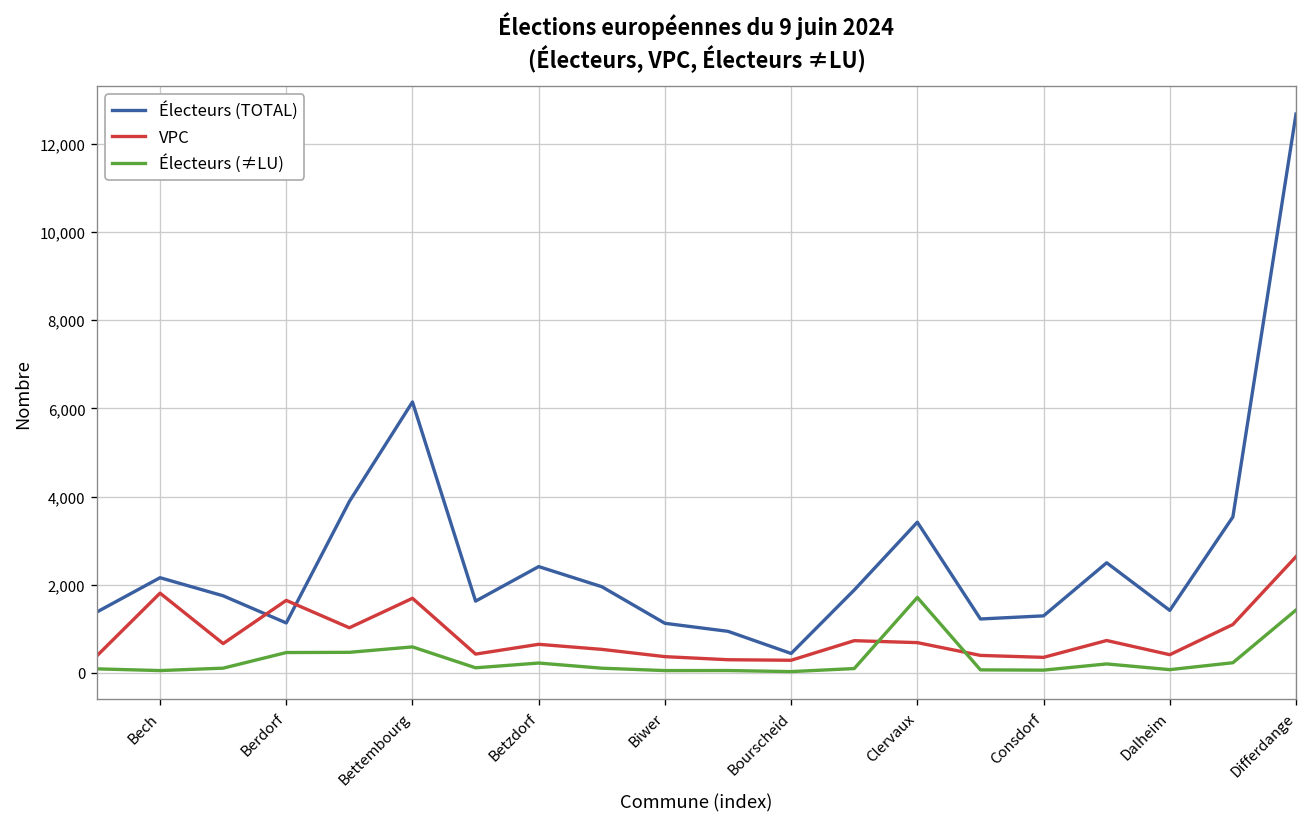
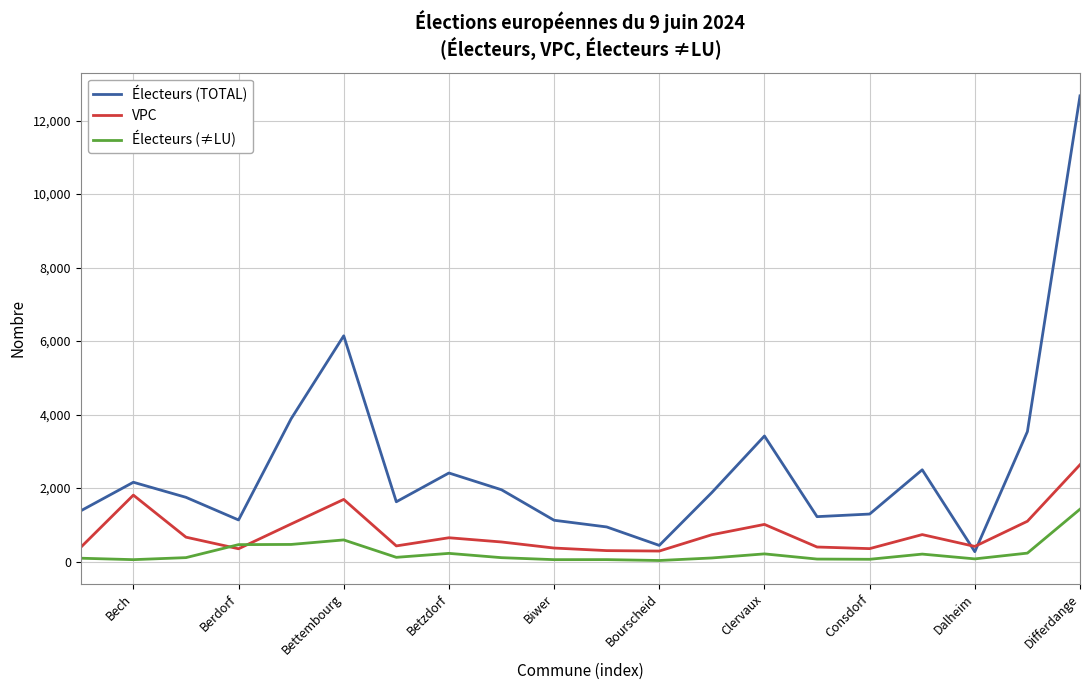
  {
    "Électeurs (TOTAL)": {
      "Bech": "2,200",
      "Berdorf": "1,100",
      "Bettembourg": "6,100",
      "Betzdorf": "2,400",
      "Biwer": "1,100",
      "Bourscheid": "400",
      "Clervaux": "3,400",
      "Consdorf": "1,300",
-     "Dalheim": "1,400",
+     "Dalheim": "300",
      "Differdange": "12,700"
    },
    "VPC": {
      "Bech": "1,800",
-     "Berdorf": "1,600",
+     "Berdorf": "400",
      "Bettembourg": "1,700",
      "Betzdorf": "700",
      "Biwer": "400",
      "Bourscheid": "300",
-     "Clervaux": "700",
+     "Clervaux": "1,000",
      "Consdorf": "400",
      "Dalheim": "400",
      "Differdange": "2,600"
    },
    "Électeurs (≠LU)": {
      "Bech": "100",
      "Berdorf": "500",
      "Bettembourg": "600",
      "Betzdorf": "200",
      "Biwer": "100",
      "Bourscheid": "0",
-     "Clervaux": "1,700",
+     "Clervaux": "200",
      "Consdorf": "100",
      "Dalheim": "100",
      "Differdange": "1,400"
    }
  }
